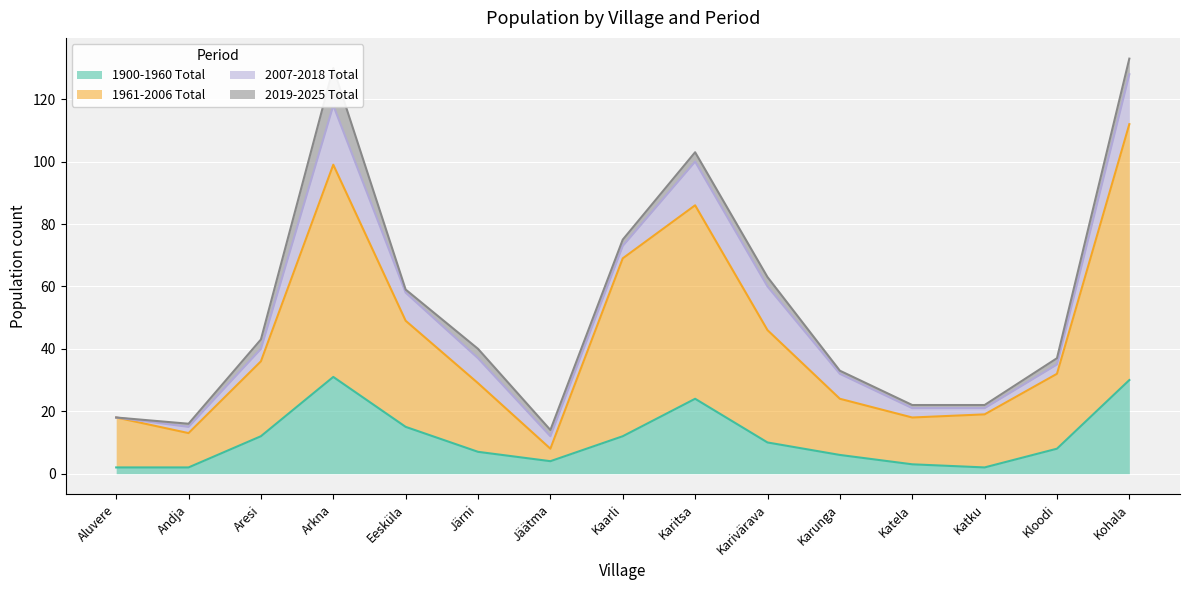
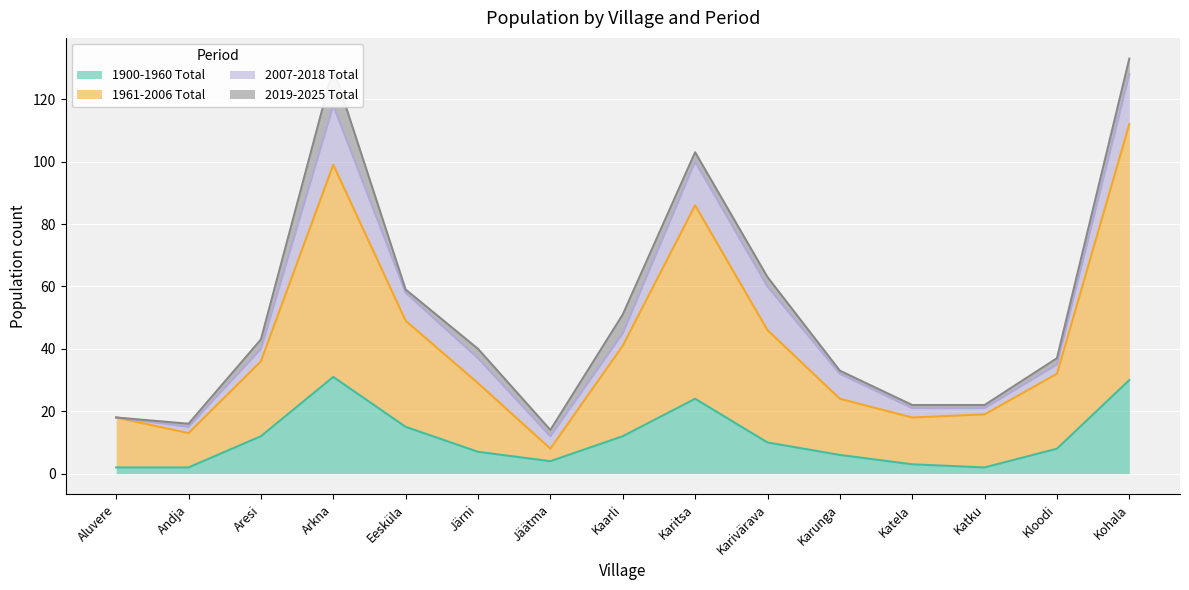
  {
    "1900-1960 Total": {
      "Aluvere": 2,
      "Andja": 2,
      "Aresi": 12,
      "Arkna": 31,
      "Eesküla": 15,
      "Järni": 7,
      "Jäätma": 4,
      "Kaarli": 12,
      "Karitsa": 24,
      "Karivärava": 10,
      "Karunga": 6,
      "Katela": 3,
      "Katku": 2,
      "Kloodi": 8,
      "Kohala": 30
    },
    "1961-2006 Total": {
      "Andja": 11,
      "Aresi": 24,
      "Arkna": 68,
      "Eesküla": 34,
      "Järni": 22,
      "Jäätma": 4,
-     "Kaarli": 57,
+     "Kaarli": 29,
      "Karitsa": 62,
      "Karivärava": 36,
      "Karunga": 18,
      "Katela": 15,
      "Katku": 17,
      "Kloodi": 24,
      "Kohala": 82
    },
    "2007-2018 Total": {
      "Andja": 2,
      "Aresi": 4,
      "Eesküla": 9,
      "Järni": 8,
      "Jäätma": 4,
      "Kaarli": 4,
      "Karitsa": 14,
      "Karivärava": 14,
      "Karunga": 8,
      "Katela": 3,
      "Katku": 2,
      "Kloodi": 3,
      "Kohala": 16
    },
    "2019-2025 Total": {
      "Andja": 1,
      "Aresi": 3,
      "Eesküla": 1,
      "Järni": 3,
      "Jäätma": 2,
-     "Kaarli": 2,
+     "Kaarli": 6,
      "Karitsa": 3,
      "Karivärava": 3,
      "Karunga": 1,
      "Katela": 1,
      "Katku": 1,
      "Kloodi": 2,
      "Kohala": 5
    }
  }
